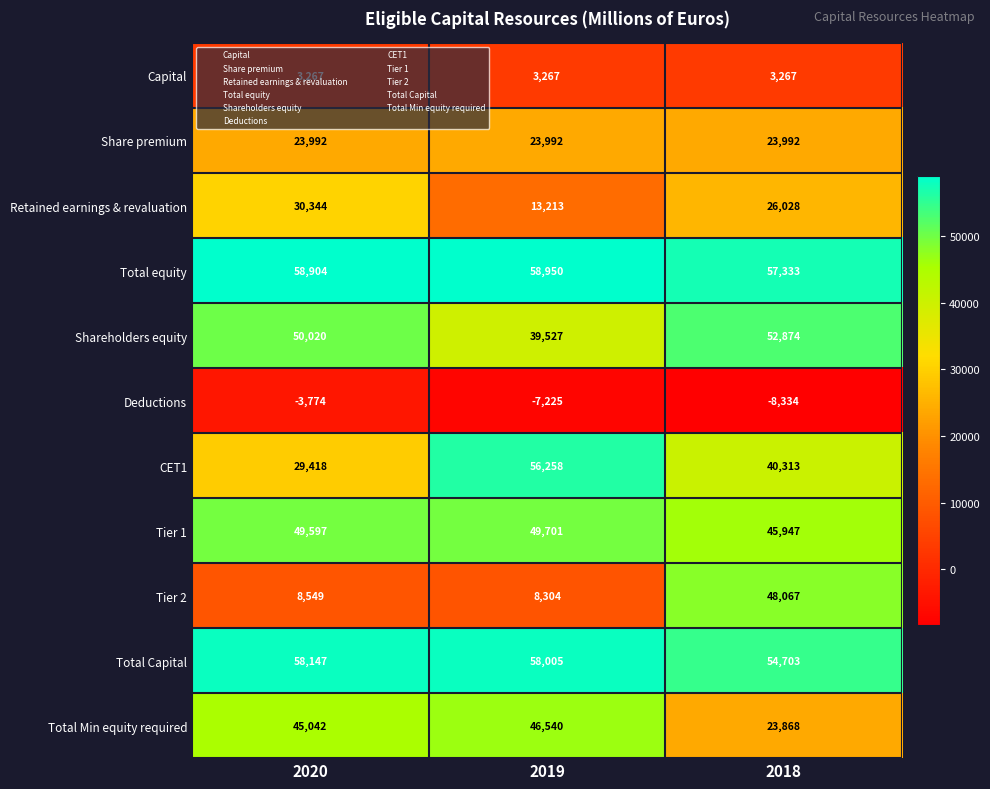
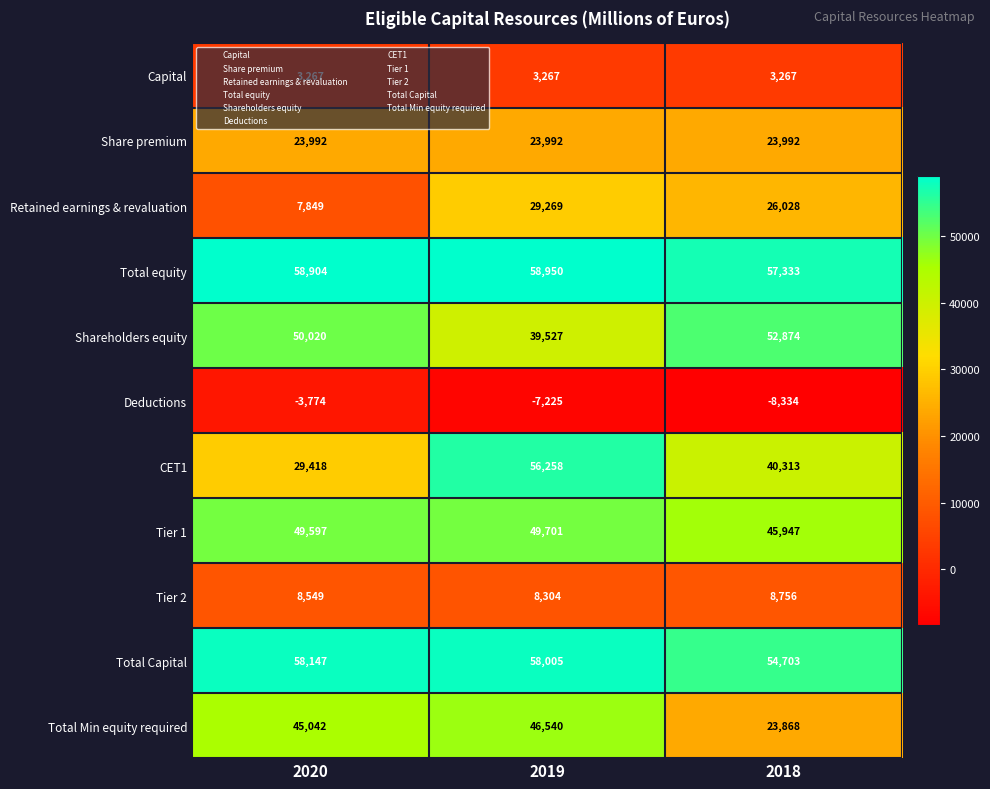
  {
    "Capital": {
      "2019": "3,267",
      "2018": "3,267"
    },
    "Share premium": {
      "2020": "23,992",
      "2019": "23,992",
      "2018": "23,992"
    },
    "Retained earnings & revaluation": {
-     "2020": "30,344",
-     "2019": "13,213",
+     "2020": "7,849",
+     "2019": "29,269",
      "2018": "26,028"
    },
    "Total equity": {
      "2020": "58,904",
      "2019": "58,950",
      "2018": "57,333"
    },
    "Shareholders equity": {
      "2020": "50,020",
      "2019": "39,527",
      "2018": "52,874"
    },
    "Deductions": {
      "2020": "-3,774",
      "2019": "-7,225",
      "2018": "-8,334"
    },
    "CET1": {
      "2020": "29,418",
      "2019": "56,258",
      "2018": "40,313"
    },
    "Tier 1": {
      "2020": "49,597",
      "2019": "49,701",
      "2018": "45,947"
    },
    "Tier 2": {
      "2020": "8,549",
      "2019": "8,304",
-     "2018": "48,067"
+     "2018": "8,756"
    },
    "Total Capital": {
      "2020": "58,147",
      "2019": "58,005",
      "2018": "54,703"
    },
    "Total Min equity required": {
      "2020": "45,042",
      "2019": "46,540",
      "2018": "23,868"
    }
  }
